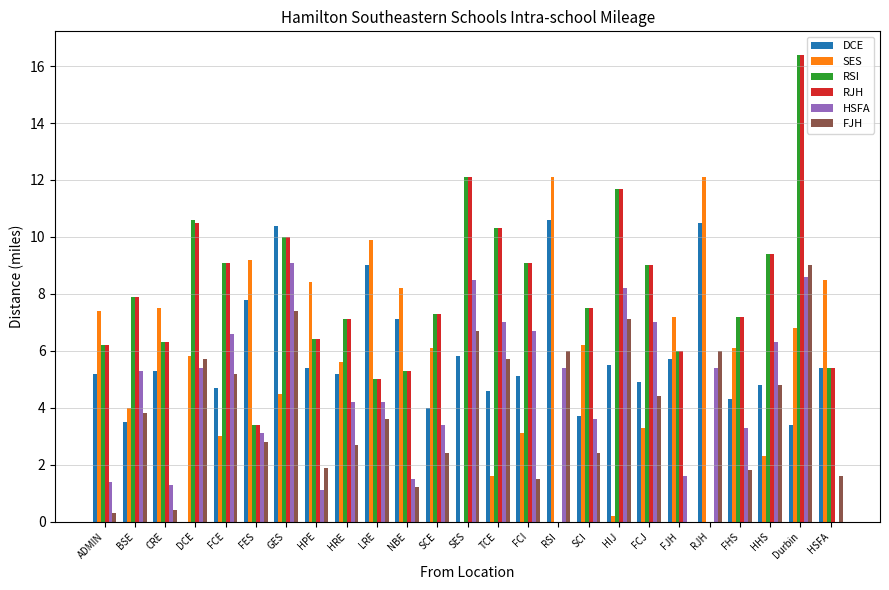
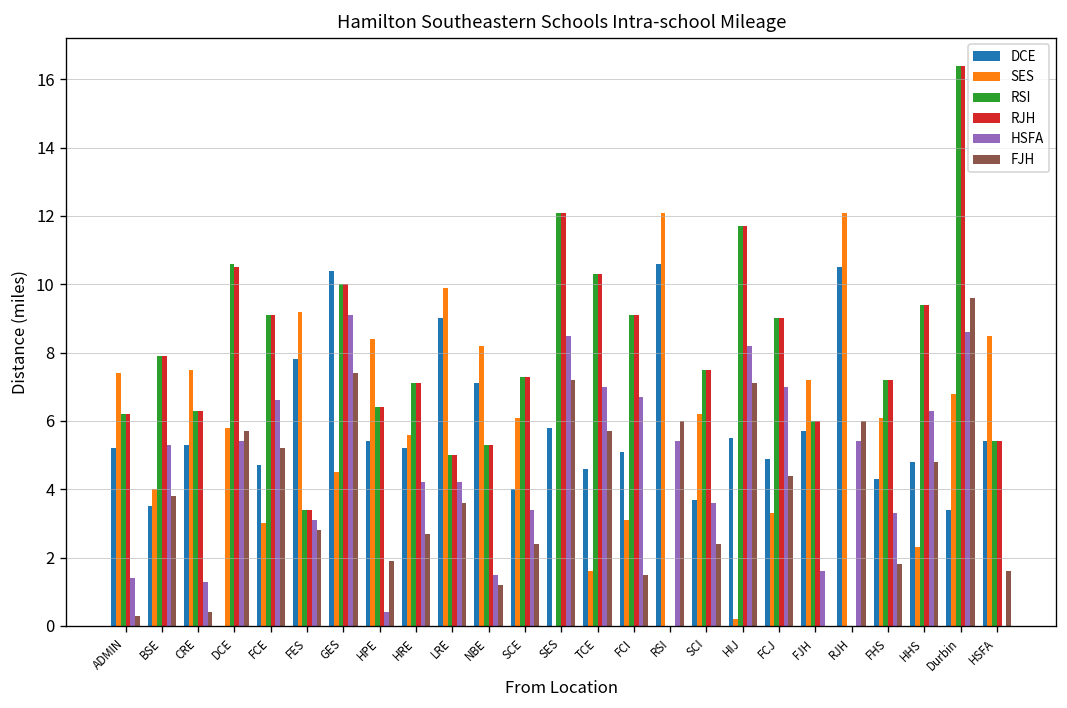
  {
    "DCE": {
      "ADMIN": 5.2,
      "BSE": 3.5,
      "CRE": 5.3,
      "DCE": 0.0,
      "FCE": 4.7,
      "FES": 7.8,
      "GES": 10.4,
      "HPE": 5.4,
      "HRE": 5.2,
      "LRE": 9.0,
      "NBE": 7.1,
      "SCE": 4.0,
      "SES": 5.8,
      "TCE": 4.6,
      "FCI": 5.1,
      "RSI": 10.6,
      "SCI": 3.7,
      "HIJ": 5.5,
      "FCJ": 4.9,
      "FJH": 5.7,
      "RJH": 10.5,
      "FHS": 4.3,
      "HHS": 4.8,
      "Durbin": 3.4,
      "HSFA": 5.4
    },
    "SES": {
      "ADMIN": 7.4,
      "BSE": 4.0,
      "CRE": 7.5,
      "DCE": 5.8,
      "FCE": 3.0,
      "FES": 9.2,
      "GES": 4.5,
      "HPE": 8.4,
      "HRE": 5.6,
      "LRE": 9.9,
      "NBE": 8.2,
      "SCE": 6.1,
      "SES": 0.0,
      "TCE": 1.6,
      "FCI": 3.1,
      "RSI": 12.1,
      "SCI": 6.2,
      "HIJ": 0.2,
      "FCJ": 3.3,
      "FJH": 7.2,
      "RJH": 12.1,
      "FHS": 6.1,
      "HHS": 2.3,
      "Durbin": 6.8,
      "HSFA": 8.5
    },
    "RSI": {
      "ADMIN": 6.2,
      "BSE": 7.9,
      "CRE": 6.3,
      "DCE": 10.6,
      "FCE": 9.1,
      "FES": 3.4,
      "GES": 10.0,
      "HPE": 6.4,
      "HRE": 7.1,
      "LRE": 5.0,
      "NBE": 5.3,
      "SCE": 7.3,
      "SES": 12.1,
      "TCE": 10.3,
      "FCI": 9.1,
      "RSI": 0.0,
      "SCI": 7.5,
      "HIJ": 11.7,
      "FCJ": 9.0,
      "FJH": 6.0,
      "RJH": 0.0,
      "FHS": 7.2,
      "HHS": 9.4,
      "Durbin": 16.4,
      "HSFA": 5.4
    },
    "RJH": {
      "ADMIN": 6.2,
      "BSE": 7.9,
      "CRE": 6.3,
      "DCE": 10.5,
      "FCE": 9.1,
      "FES": 3.4,
      "GES": 10.0,
      "HPE": 6.4,
      "HRE": 7.1,
      "LRE": 5.0,
      "NBE": 5.3,
      "SCE": 7.3,
      "SES": 12.1,
      "TCE": 10.3,
      "FCI": 9.1,
      "RSI": 0.0,
      "SCI": 7.5,
      "HIJ": 11.7,
      "FCJ": 9.0,
      "FJH": 6.0,
      "RJH": 0.0,
      "FHS": 7.2,
      "HHS": 9.4,
      "Durbin": 16.4,
      "HSFA": 5.4
    },
    "HSFA": {
      "ADMIN": 1.4,
      "BSE": 5.3,
      "CRE": 1.3,
      "DCE": 5.4,
      "FCE": 6.6,
      "FES": 3.1,
      "GES": 9.1,
-     "HPE": 1.1,
+     "HPE": 0.4,
      "HRE": 4.2,
      "LRE": 4.2,
      "NBE": 1.5,
      "SCE": 3.4,
      "SES": 8.5,
      "TCE": 7.0,
      "FCI": 6.7,
      "RSI": 5.4,
      "SCI": 3.6,
      "HIJ": 8.2,
      "FCJ": 7.0,
      "FJH": 1.6,
      "RJH": 5.4,
      "FHS": 3.3,
      "HHS": 6.3,
      "Durbin": 8.6,
      "HSFA": 0.0
    },
    "FJH": {
      "ADMIN": 0.3,
      "BSE": 3.8,
      "CRE": 0.4,
      "DCE": 5.7,
      "FCE": 5.2,
      "FES": 2.8,
      "GES": 7.4,
      "HPE": 1.9,
      "HRE": 2.7,
      "LRE": 3.6,
      "NBE": 1.2,
      "SCE": 2.4,
-     "SES": 6.7,
+     "SES": 7.2,
      "TCE": 5.7,
      "FCI": 1.5,
      "RSI": 6.0,
      "SCI": 2.4,
      "HIJ": 7.1,
      "FCJ": 4.4,
      "FJH": 0.0,
      "RJH": 6.0,
      "FHS": 1.8,
      "HHS": 4.8,
-     "Durbin": 9.0,
+     "Durbin": 9.6,
      "HSFA": 1.6
    }
  }
